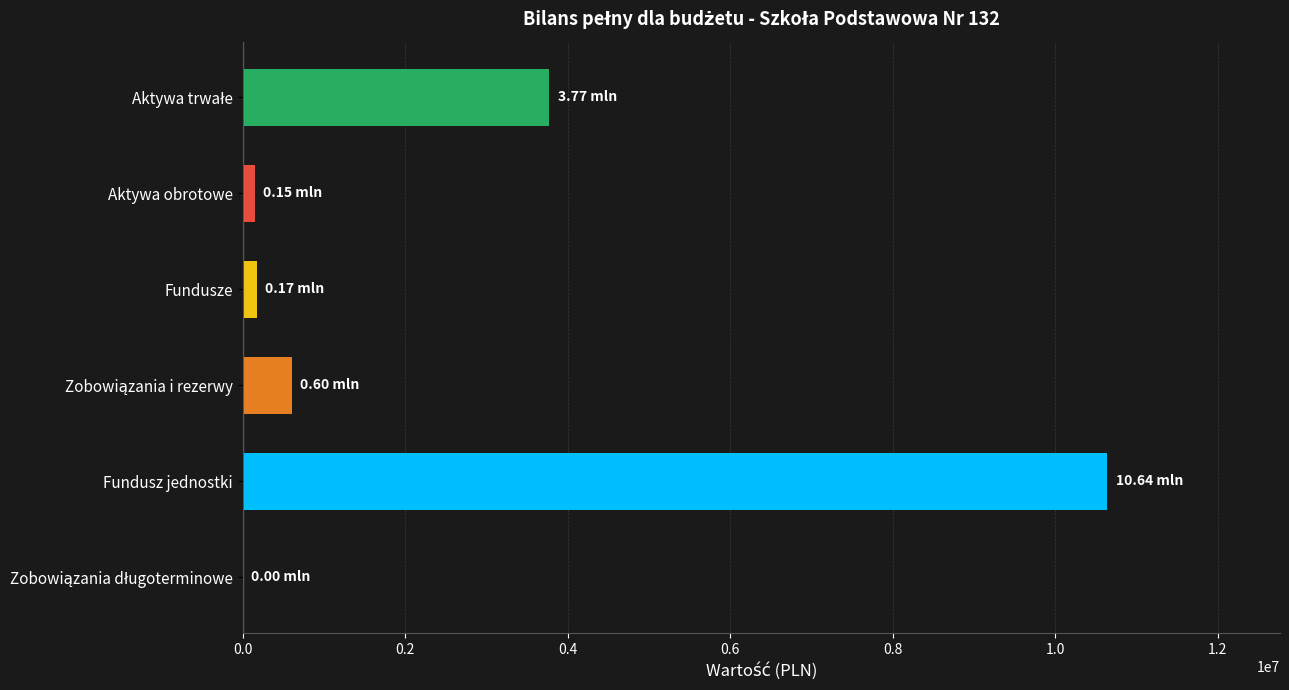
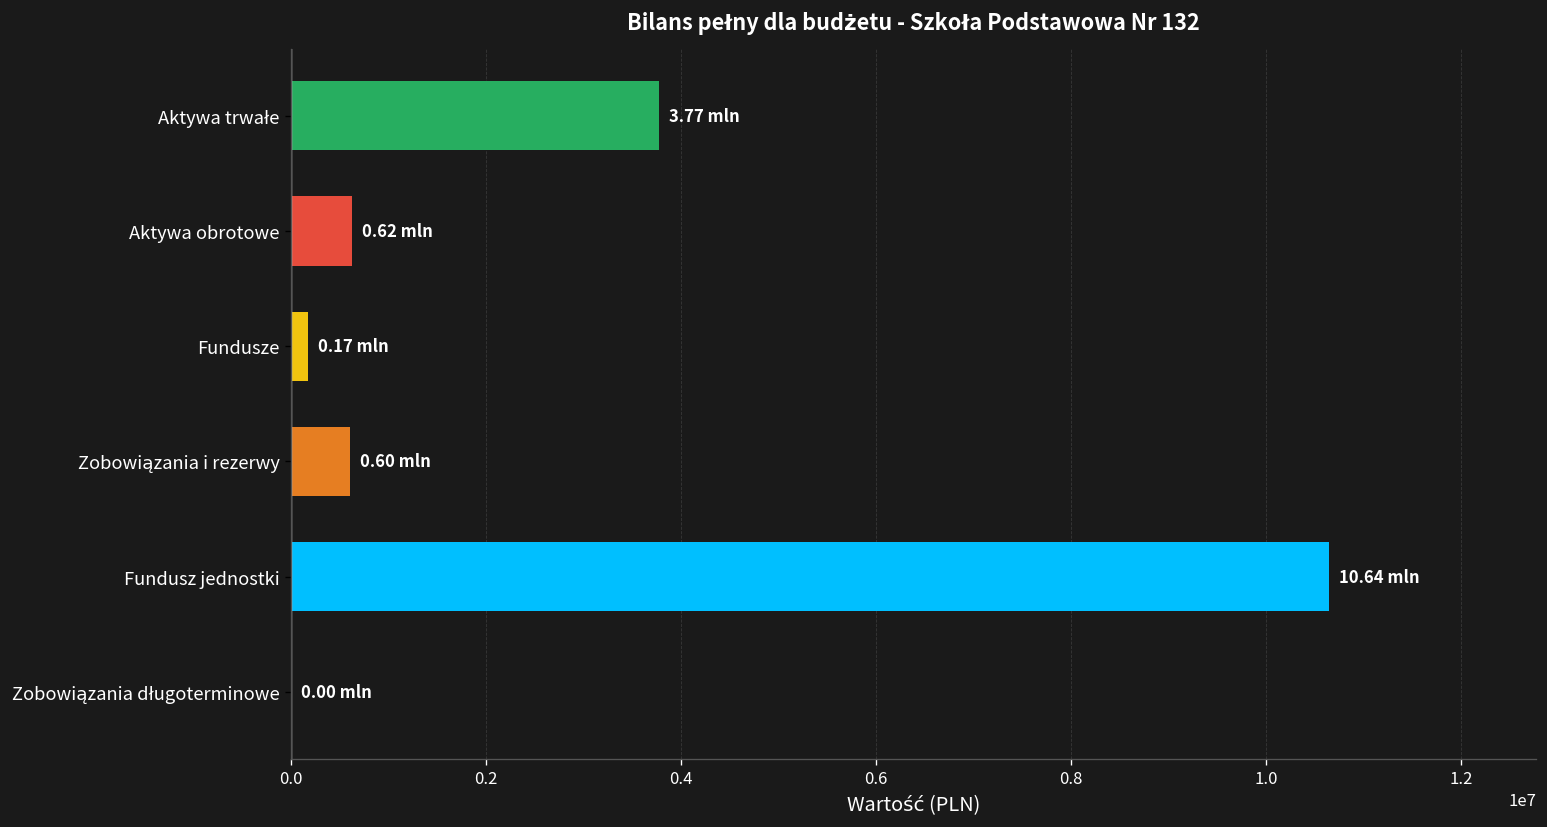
  {
-   "Aktywa obrotowe": 0.15,
+   "Aktywa obrotowe": 0.62,
    "Zobowiązania długoterminowe": 0.00
  }
